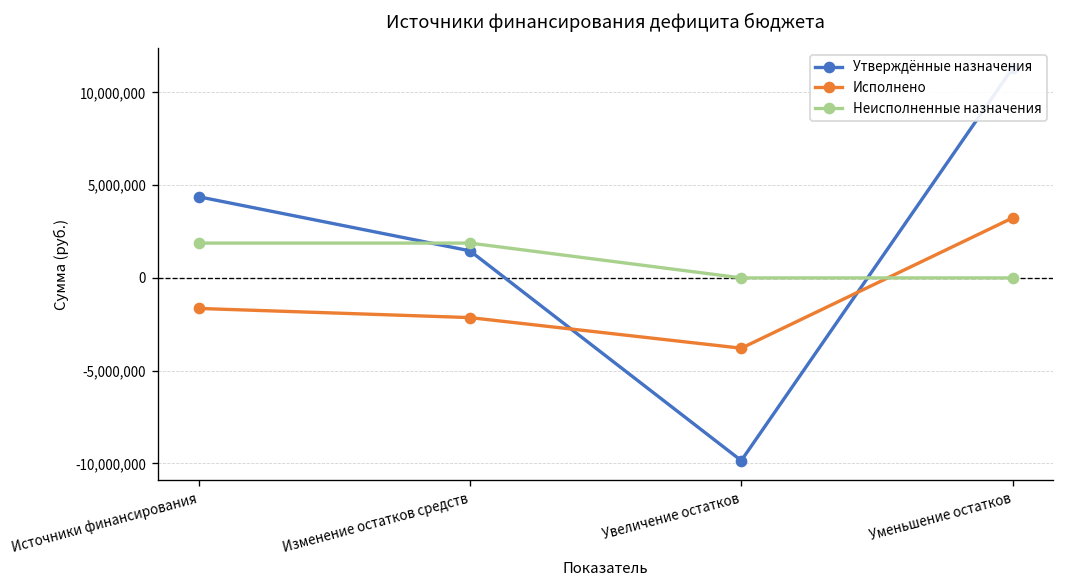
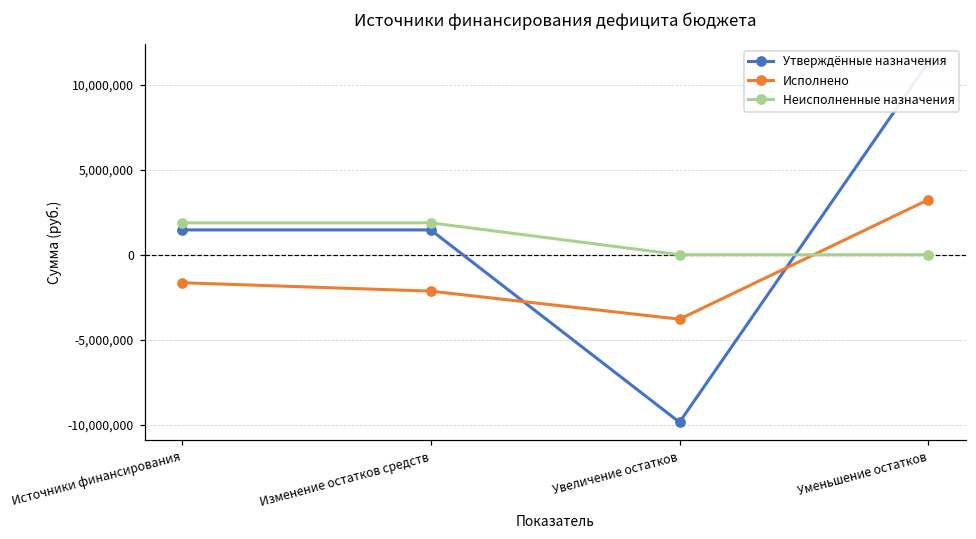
  {
    "Утверждённые назначения": {
-     "Источники финансирования": "4,400,000",
+     "Источники финансирования": "1,500,000",
      "Изменение остатков средств": "1,500,000",
      "Увеличение остатков": "-9,800,000"
    },
    "Исполнено": {
      "Источники финансирования": "-1,600,000",
      "Изменение остатков средств": "-2,100,000",
      "Увеличение остатков": "-3,800,000",
      "Уменьшение остатков": "3,200,000"
    },
    "Неисполненные назначения": {
      "Источники финансирования": "1,900,000",
      "Изменение остатков средств": "1,900,000",
      "Увеличение остатков": "0",
      "Уменьшение остатков": "0"
    }
  }
